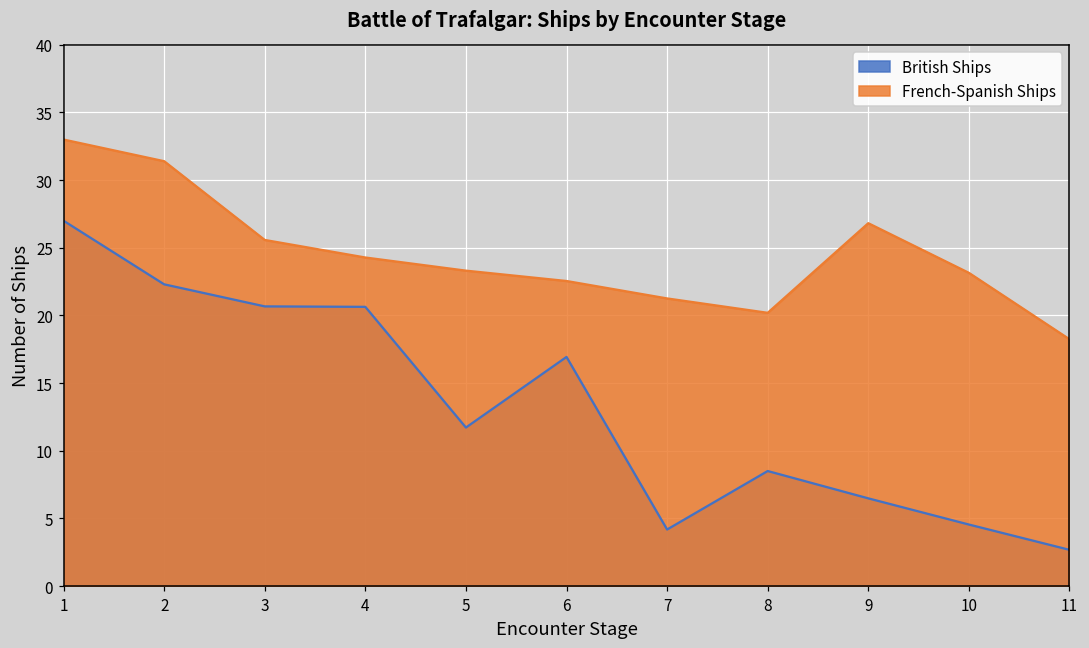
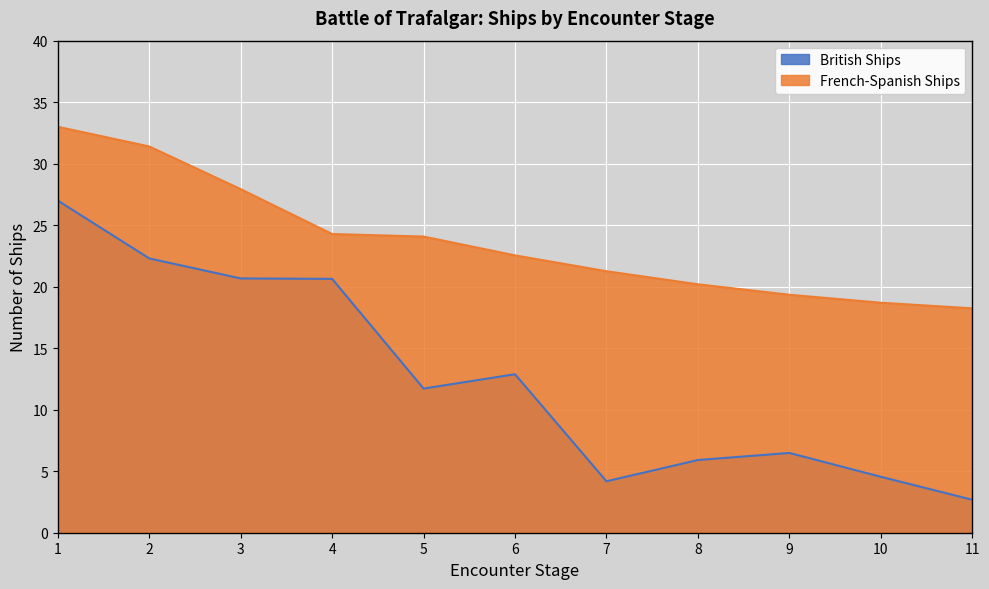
  {
    "British Ships": {
      "1": 27.0,
      "2": 22.3,
      "3": 20.7,
      "4": 20.6,
      "5": 11.7,
-     "6": 16.9,
+     "6": 12.9,
      "7": 4.2,
-     "8": 8.5,
+     "8": 5.9,
      "9": 6.5,
      "10": 4.5,
      "11": 2.7
    },
    "French-Spanish Ships": {
      "1": 33.0,
      "2": 31.4,
-     "3": 25.6,
+     "3": 27.9,
      "4": 24.3,
-     "5": 23.3,
+     "5": 24.1,
      "6": 22.5,
      "7": 21.3,
      "8": 20.2,
-     "9": 26.8,
-     "10": 23.1,
+     "9": 19.3,
+     "10": 18.7,
      "11": 18.2
    }
  }
